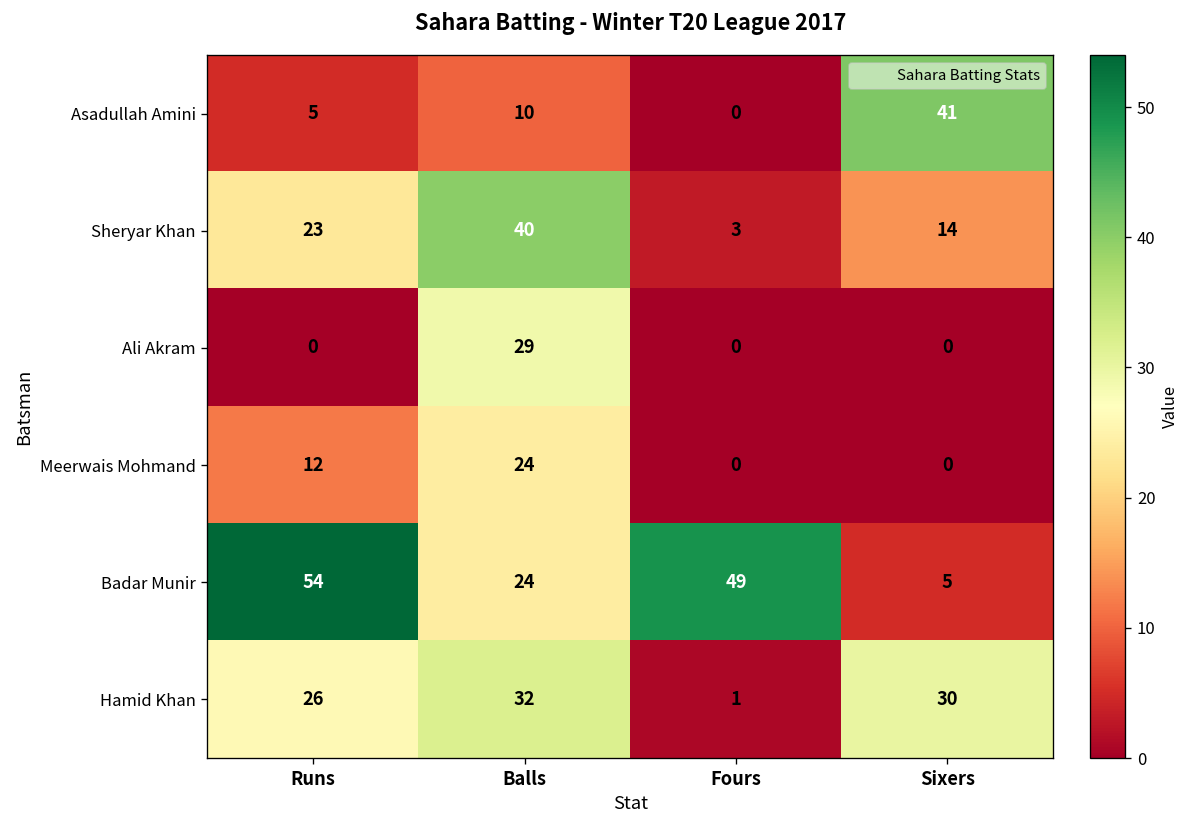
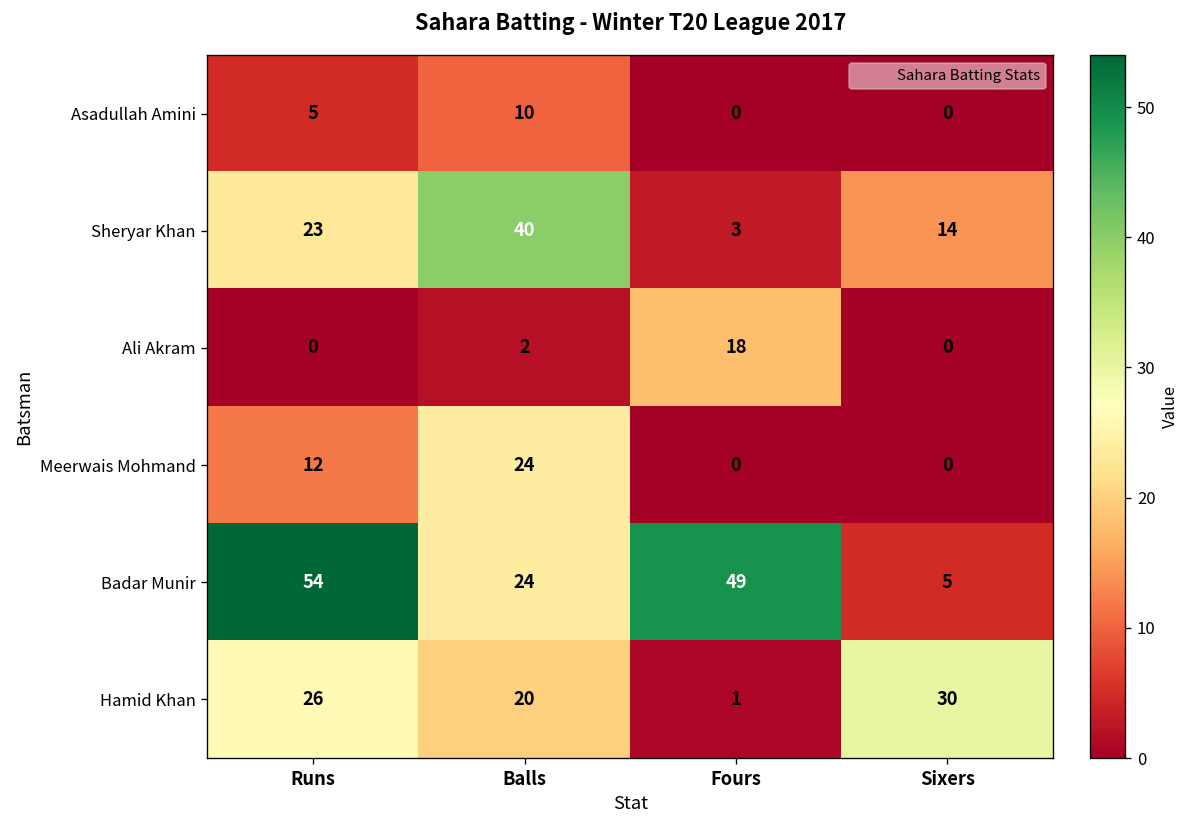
  {
    "Asadullah Amini": {
      "Runs": 5,
      "Balls": 10,
      "Fours": 0,
-     "Sixers": 41
+     "Sixers": 0
    },
    "Sheryar Khan": {
      "Runs": 23,
      "Balls": 40,
      "Fours": 3,
      "Sixers": 14
    },
    "Ali Akram": {
      "Runs": 0,
-     "Balls": 29,
-     "Fours": 0,
+     "Balls": 2,
+     "Fours": 18,
      "Sixers": 0
    },
    "Meerwais Mohmand": {
      "Runs": 12,
      "Balls": 24,
      "Fours": 0,
      "Sixers": 0
    },
    "Badar Munir": {
      "Runs": 54,
      "Balls": 24,
      "Fours": 49,
      "Sixers": 5
    },
    "Hamid Khan": {
      "Runs": 26,
-     "Balls": 32,
+     "Balls": 20,
      "Fours": 1,
      "Sixers": 30
    }
  }
